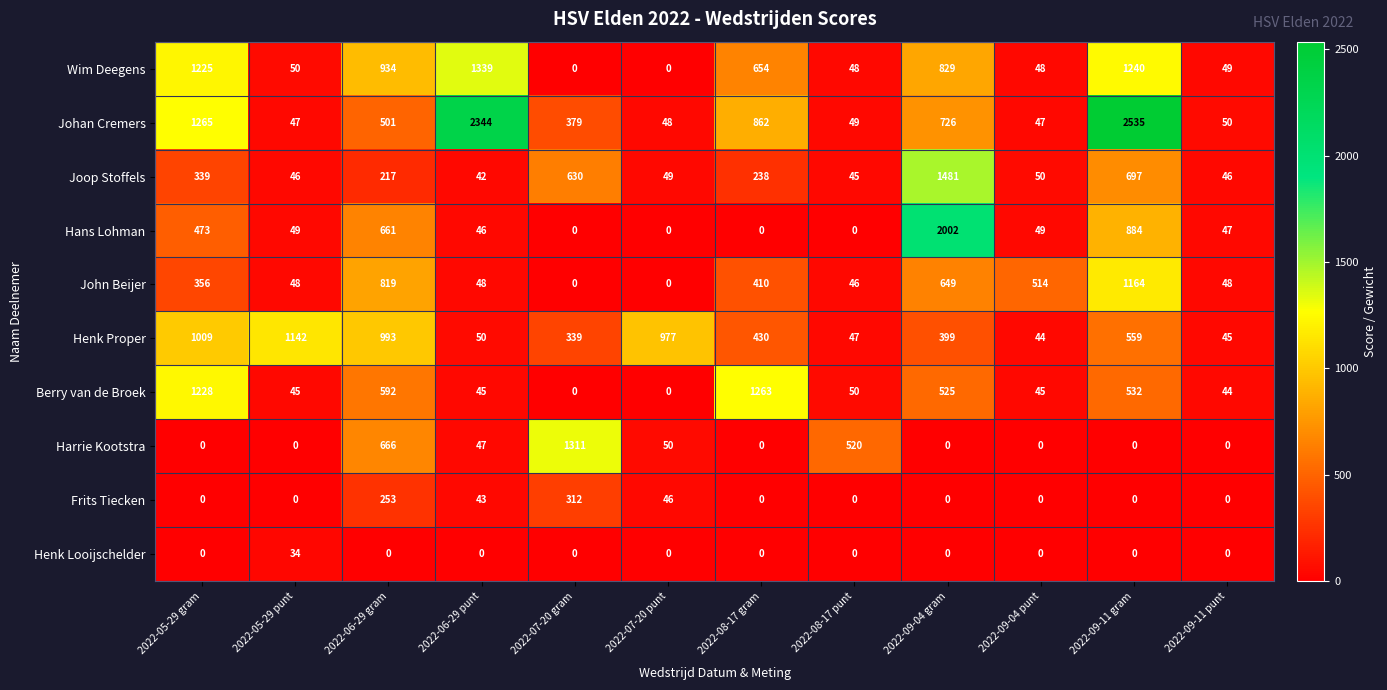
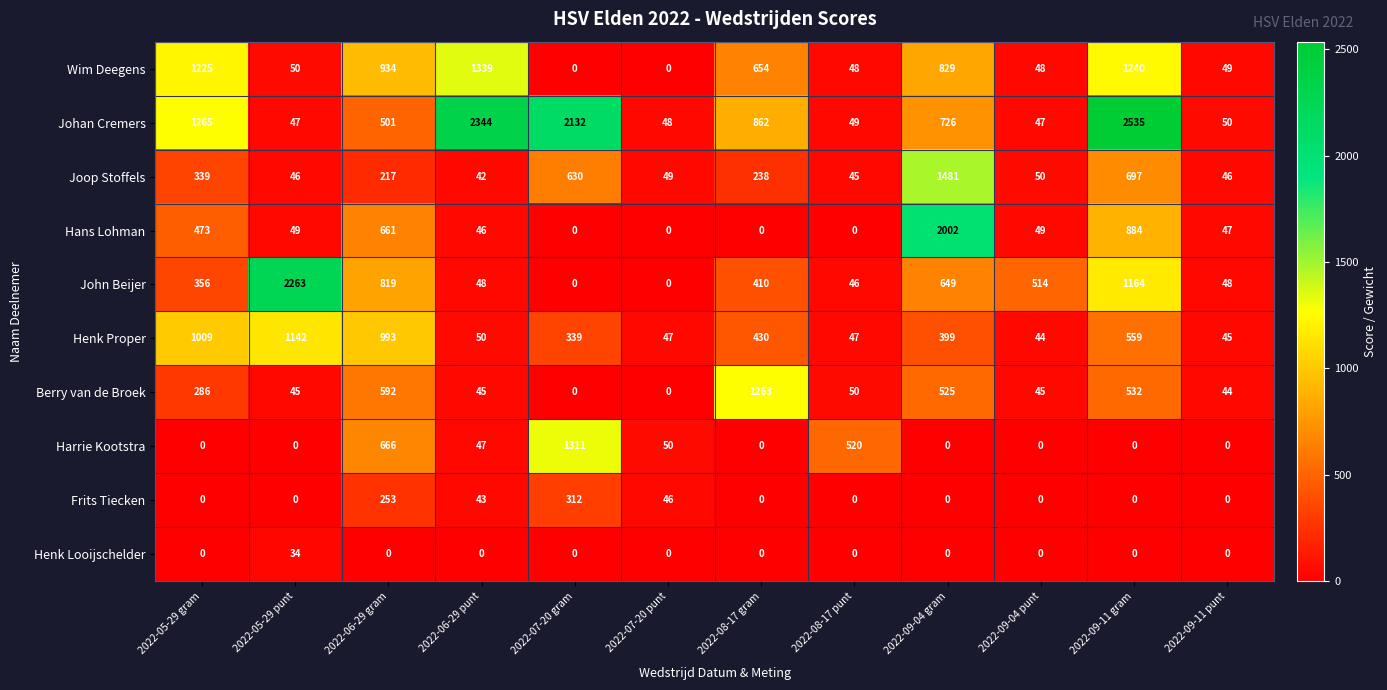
  {
    "Wim Deegens": {
      "2022-05-29 gram": 1225,
      "2022-05-29 punt": 50,
      "2022-06-29 gram": 934,
      "2022-06-29 punt": 1339,
      "2022-07-20 gram": 0,
      "2022-07-20 punt": 0,
      "2022-08-17 gram": 654,
      "2022-08-17 punt": 48,
      "2022-09-04 gram": 829,
      "2022-09-04 punt": 48,
      "2022-09-11 gram": 1240,
      "2022-09-11 punt": 49
    },
    "Johan Cremers": {
      "2022-05-29 gram": 1265,
      "2022-05-29 punt": 47,
      "2022-06-29 gram": 501,
      "2022-06-29 punt": 2344,
-     "2022-07-20 gram": 379,
+     "2022-07-20 gram": 2132,
      "2022-07-20 punt": 48,
      "2022-08-17 gram": 862,
      "2022-08-17 punt": 49,
      "2022-09-04 gram": 726,
      "2022-09-04 punt": 47,
      "2022-09-11 gram": 2535,
      "2022-09-11 punt": 50
    },
    "Joop Stoffels": {
      "2022-05-29 gram": 339,
      "2022-05-29 punt": 46,
      "2022-06-29 gram": 217,
      "2022-06-29 punt": 42,
      "2022-07-20 gram": 630,
      "2022-07-20 punt": 49,
      "2022-08-17 gram": 238,
      "2022-08-17 punt": 45,
      "2022-09-04 gram": 1481,
      "2022-09-04 punt": 50,
      "2022-09-11 gram": 697,
      "2022-09-11 punt": 46
    },
    "Hans Lohman": {
      "2022-05-29 gram": 473,
      "2022-05-29 punt": 49,
      "2022-06-29 gram": 661,
      "2022-06-29 punt": 46,
      "2022-07-20 gram": 0,
      "2022-07-20 punt": 0,
      "2022-08-17 gram": 0,
      "2022-08-17 punt": 0,
      "2022-09-04 gram": 2002,
      "2022-09-04 punt": 49,
      "2022-09-11 gram": 884,
      "2022-09-11 punt": 47
    },
    "John Beijer": {
      "2022-05-29 gram": 356,
-     "2022-05-29 punt": 48,
+     "2022-05-29 punt": 2263,
      "2022-06-29 gram": 819,
      "2022-06-29 punt": 48,
      "2022-07-20 gram": 0,
      "2022-07-20 punt": 0,
      "2022-08-17 gram": 410,
      "2022-08-17 punt": 46,
      "2022-09-04 gram": 649,
      "2022-09-04 punt": 514,
      "2022-09-11 gram": 1164,
      "2022-09-11 punt": 48
    },
    "Henk Proper": {
      "2022-05-29 gram": 1009,
      "2022-05-29 punt": 1142,
      "2022-06-29 gram": 993,
      "2022-06-29 punt": 50,
      "2022-07-20 gram": 339,
-     "2022-07-20 punt": 977,
+     "2022-07-20 punt": 47,
      "2022-08-17 gram": 430,
      "2022-08-17 punt": 47,
      "2022-09-04 gram": 399,
      "2022-09-04 punt": 44,
      "2022-09-11 gram": 559,
      "2022-09-11 punt": 45
    },
    "Berry van de Broek": {
-     "2022-05-29 gram": 1228,
+     "2022-05-29 gram": 286,
      "2022-05-29 punt": 45,
      "2022-06-29 gram": 592,
      "2022-06-29 punt": 45,
      "2022-07-20 gram": 0,
      "2022-07-20 punt": 0,
      "2022-08-17 gram": 1263,
      "2022-08-17 punt": 50,
      "2022-09-04 gram": 525,
      "2022-09-04 punt": 45,
      "2022-09-11 gram": 532,
      "2022-09-11 punt": 44
    },
    "Harrie Kootstra": {
      "2022-05-29 gram": 0,
      "2022-05-29 punt": 0,
      "2022-06-29 gram": 666,
      "2022-06-29 punt": 47,
      "2022-07-20 gram": 1311,
      "2022-07-20 punt": 50,
      "2022-08-17 gram": 0,
      "2022-08-17 punt": 520,
      "2022-09-04 gram": 0,
      "2022-09-04 punt": 0,
      "2022-09-11 gram": 0,
      "2022-09-11 punt": 0
    },
    "Frits Tiecken": {
      "2022-05-29 gram": 0,
      "2022-05-29 punt": 0,
      "2022-06-29 gram": 253,
      "2022-06-29 punt": 43,
      "2022-07-20 gram": 312,
      "2022-07-20 punt": 46,
      "2022-08-17 gram": 0,
      "2022-08-17 punt": 0,
      "2022-09-04 gram": 0,
      "2022-09-04 punt": 0,
      "2022-09-11 gram": 0,
      "2022-09-11 punt": 0
    },
    "Henk Looijschelder": {
      "2022-05-29 gram": 0,
      "2022-05-29 punt": 34,
      "2022-06-29 gram": 0,
      "2022-06-29 punt": 0,
      "2022-07-20 gram": 0,
      "2022-07-20 punt": 0,
      "2022-08-17 gram": 0,
      "2022-08-17 punt": 0,
      "2022-09-04 gram": 0,
      "2022-09-04 punt": 0,
      "2022-09-11 gram": 0,
      "2022-09-11 punt": 0
    }
  }
